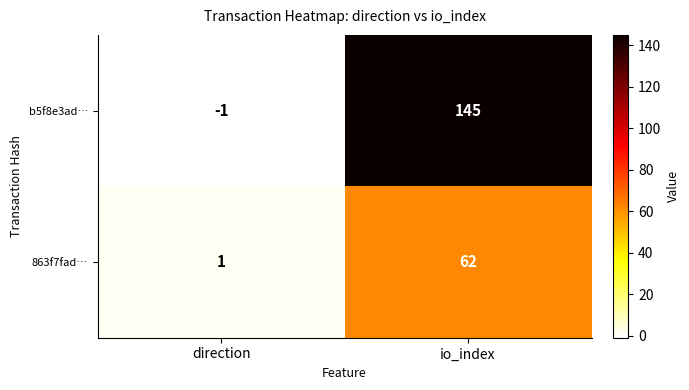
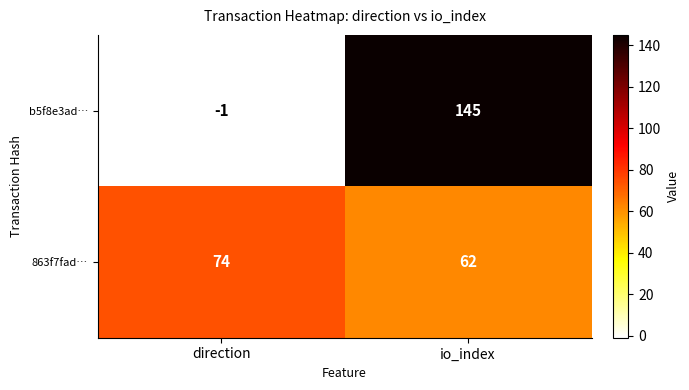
  {
    "b5f8e3ad…": {
      "direction": -1,
      "io_index": 145
    },
    "863f7fad…": {
-     "direction": 1,
+     "direction": 74,
      "io_index": 62
    }
  }
